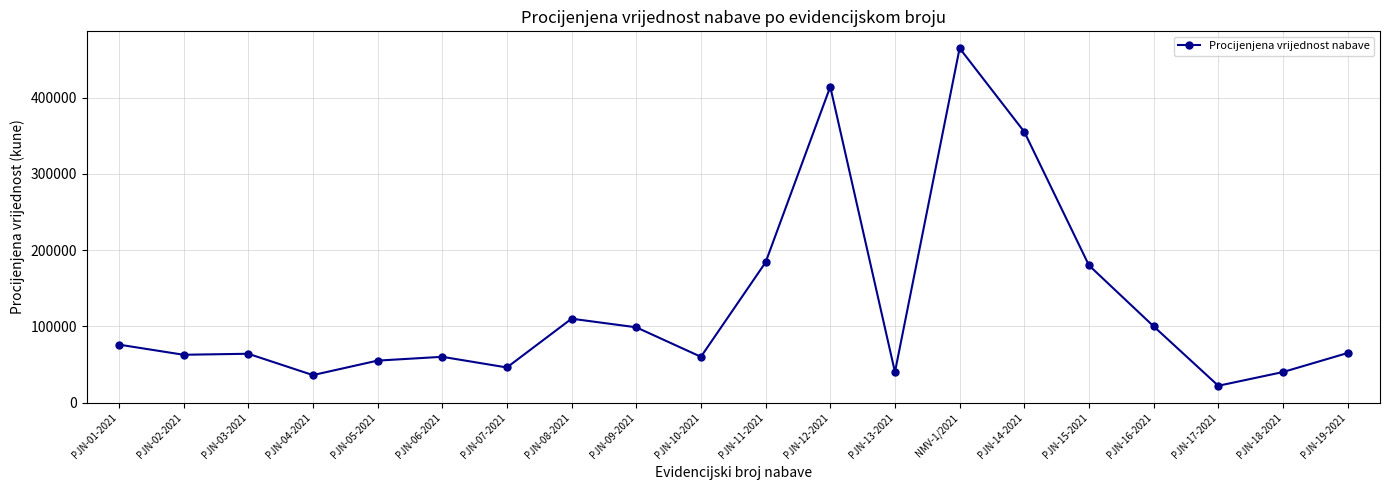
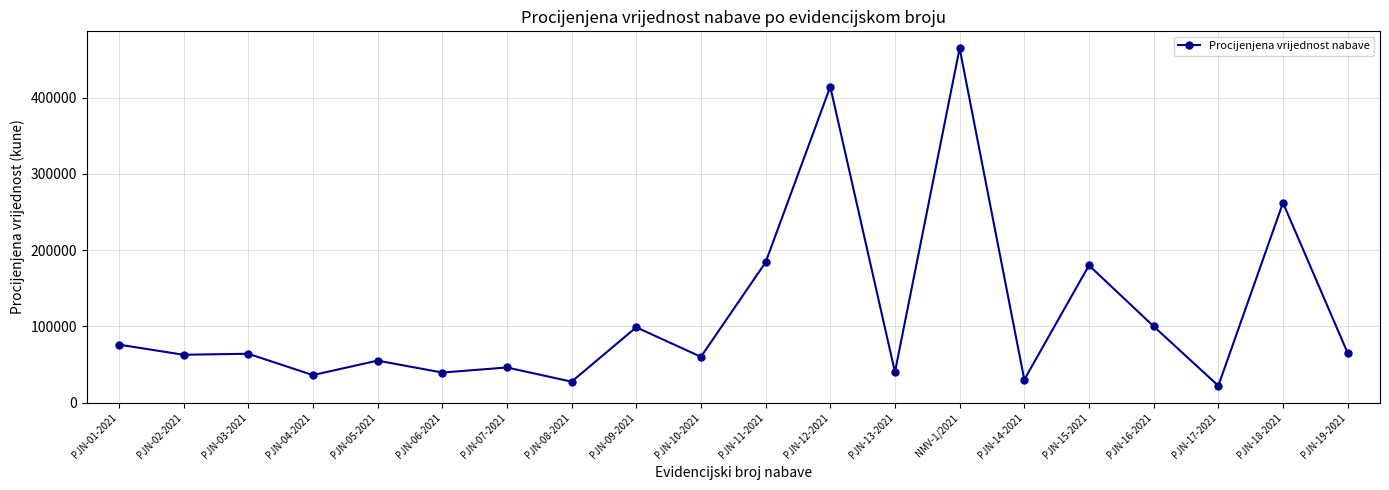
  {
    "PJN-01-2021": 80000,
    "PJN-02-2021": 60000,
    "PJN-03-2021": 60000,
    "PJN-04-2021": 40000,
    "PJN-05-2021": 60000,
-   "PJN-06-2021": 60000,
+   "PJN-06-2021": 40000,
    "PJN-07-2021": 50000,
-   "PJN-08-2021": 110000,
+   "PJN-08-2021": 30000,
    "PJN-09-2021": 100000,
    "PJN-10-2021": 60000,
    "PJN-11-2021": 180000,
    "PJN-12-2021": 410000,
    "PJN-13-2021": 40000,
    "NMV-1/2021": 470000,
-   "PJN-14-2021": 360000,
+   "PJN-14-2021": 30000,
    "PJN-15-2021": 180000,
    "PJN-16-2021": 100000,
    "PJN-17-2021": 20000,
-   "PJN-18-2021": 40000,
+   "PJN-18-2021": 260000,
    "PJN-19-2021": 70000
  }
